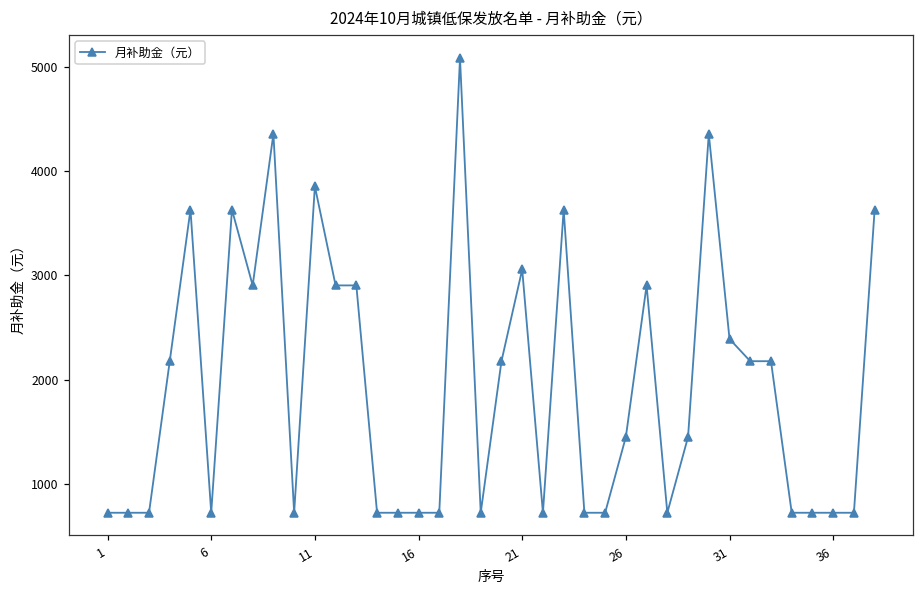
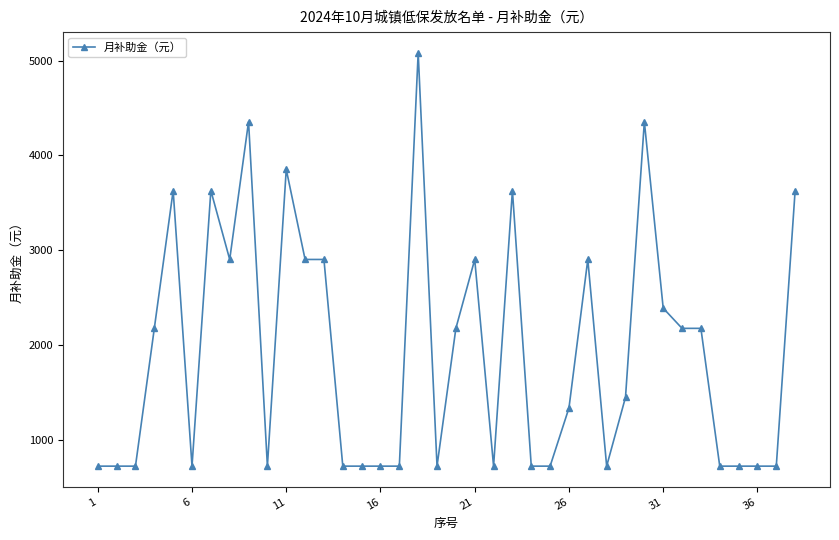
  {
    "1": 700,
    "6": 700,
    "11": 3900,
    "16": 700,
-   "21": 3100,
-   "26": 1500,
+   "21": 2900,
+   "26": 1300,
    "31": 2400,
    "36": 700
  }
